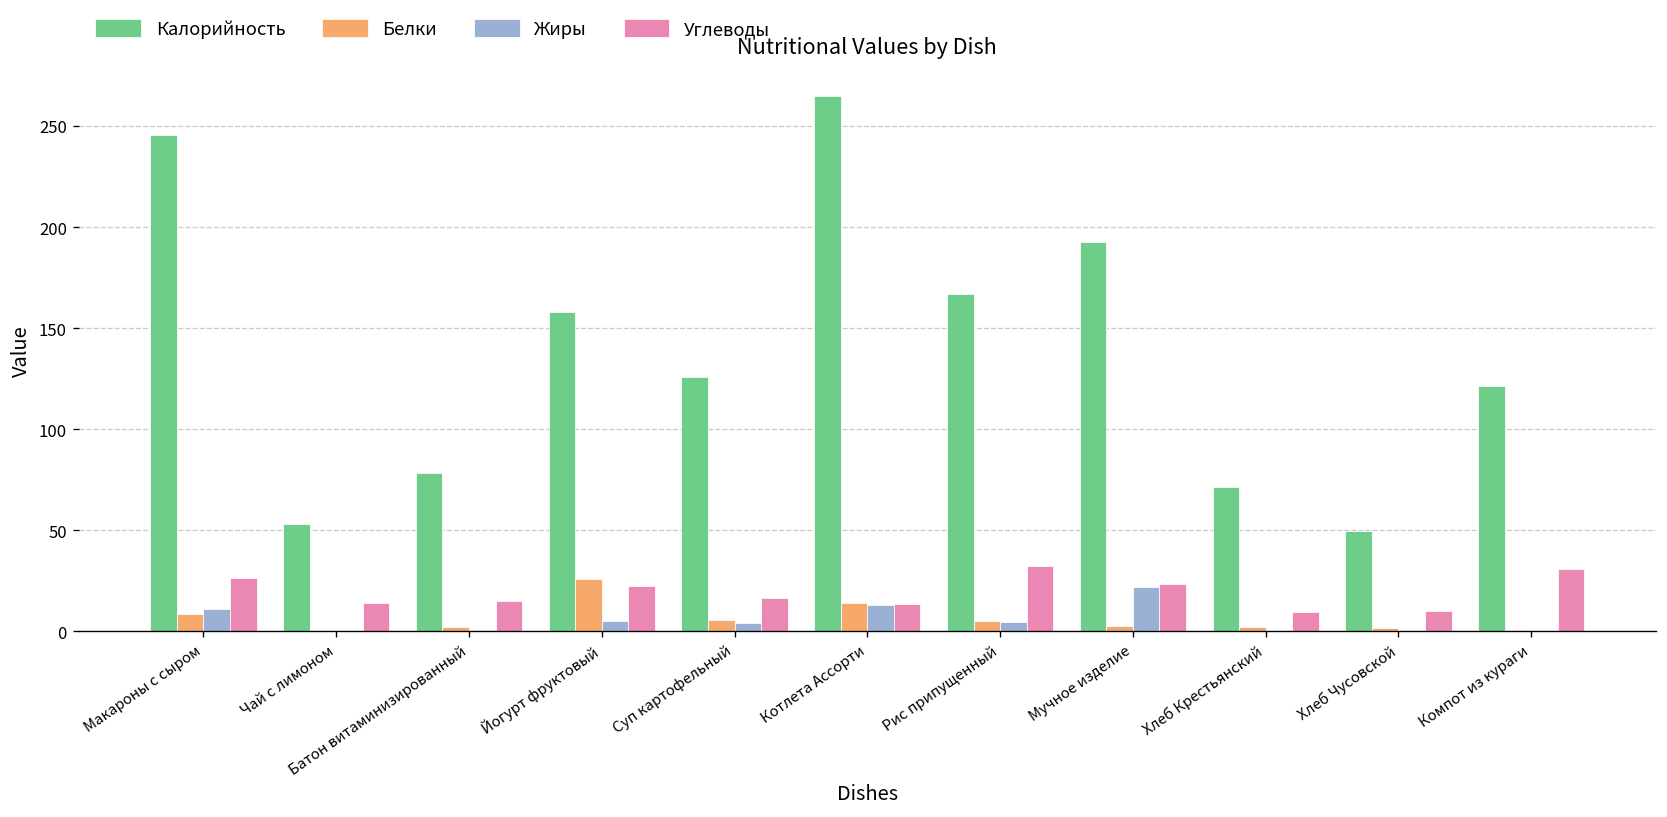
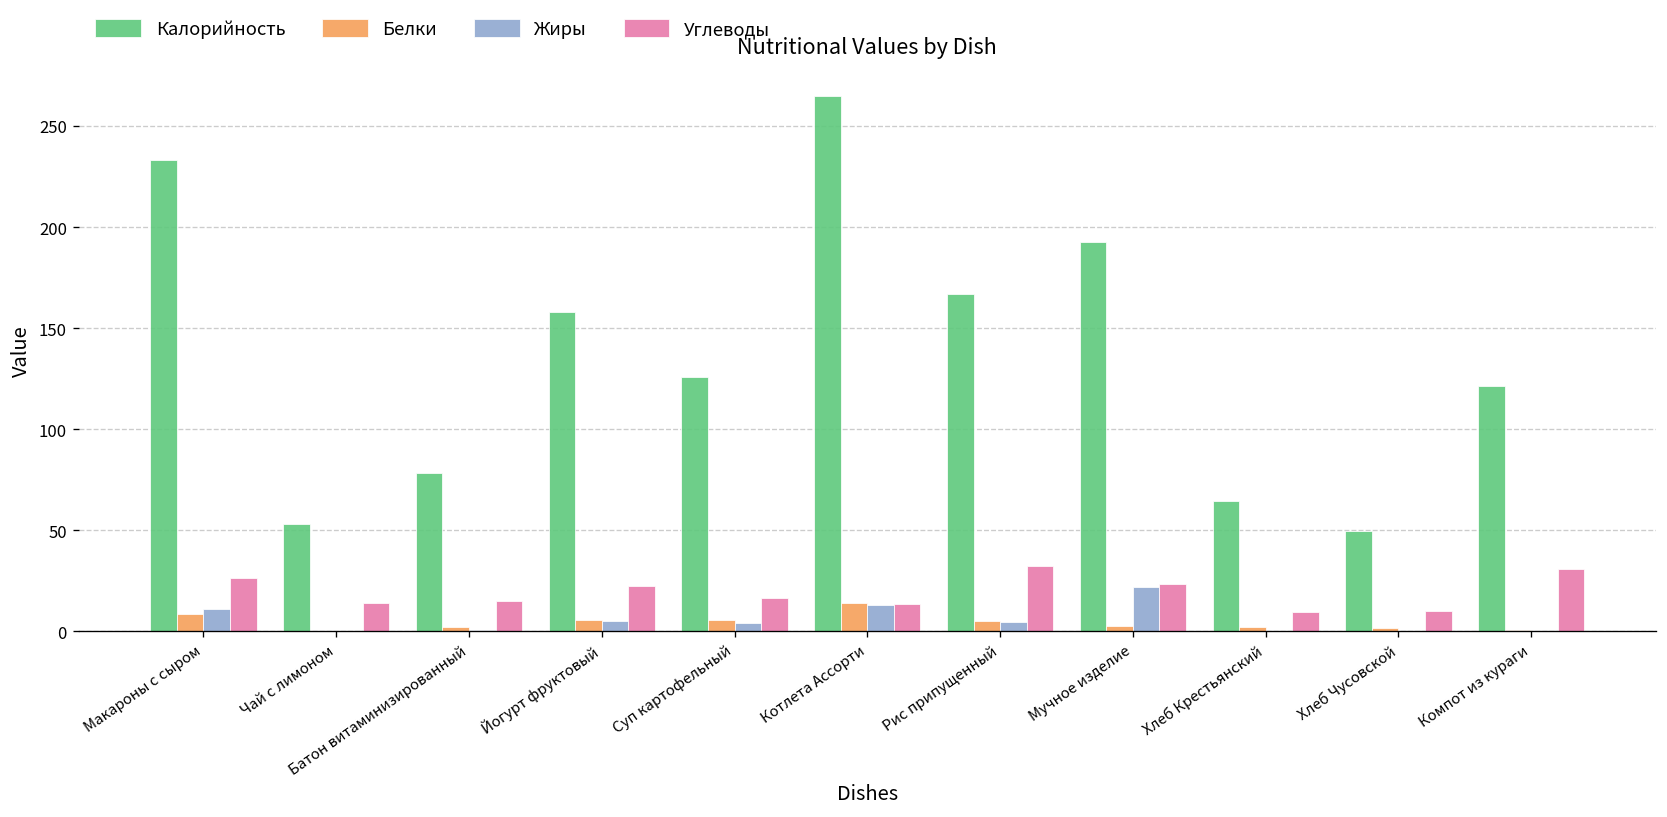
  {
    "Калорийность": {
-     "Макароны с сыром": 246,
+     "Макароны с сыром": 233,
      "Чай с лимоном": 53,
      "Батон витаминизированный": 79,
      "Йогурт фруктовый": 158,
      "Суп картофельный": 126,
      "Котлета Ассорти": 265,
      "Рис припущенный": 167,
      "Мучное изделие": 193,
-     "Хлеб Крестьянский": 71,
+     "Хлеб Крестьянский": 65,
      "Хлеб Чусовской": 50,
      "Компот из кураги": 121
    },
    "Белки": {
      "Макароны с сыром": 9,
      "Батон витаминизированный": 2,
-     "Йогурт фруктовый": 26,
+     "Йогурт фруктовый": 6,
      "Суп картофельный": 6,
      "Котлета Ассорти": 14,
      "Рис припущенный": 5,
      "Мучное изделие": 3,
      "Хлеб Крестьянский": 2,
      "Хлеб Чусовской": 2
    },
    "Жиры": {
      "Макароны с сыром": 11,
      "Йогурт фруктовый": 5,
      "Суп картофельный": 4,
      "Котлета Ассорти": 13,
      "Рис припущенный": 5,
      "Мучное изделие": 22,
      "Компот из кураги": 0
    },
    "Углеводы": {
      "Макароны с сыром": 26,
      "Чай с лимоном": 14,
      "Батон витаминизированный": 15,
      "Йогурт фруктовый": 22,
      "Суп картофельный": 17,
      "Котлета Ассорти": 14,
      "Рис припущенный": 33,
      "Мучное изделие": 23,
      "Хлеб Крестьянский": 10,
      "Хлеб Чусовской": 10,
      "Компот из кураги": 31
    }
  }
